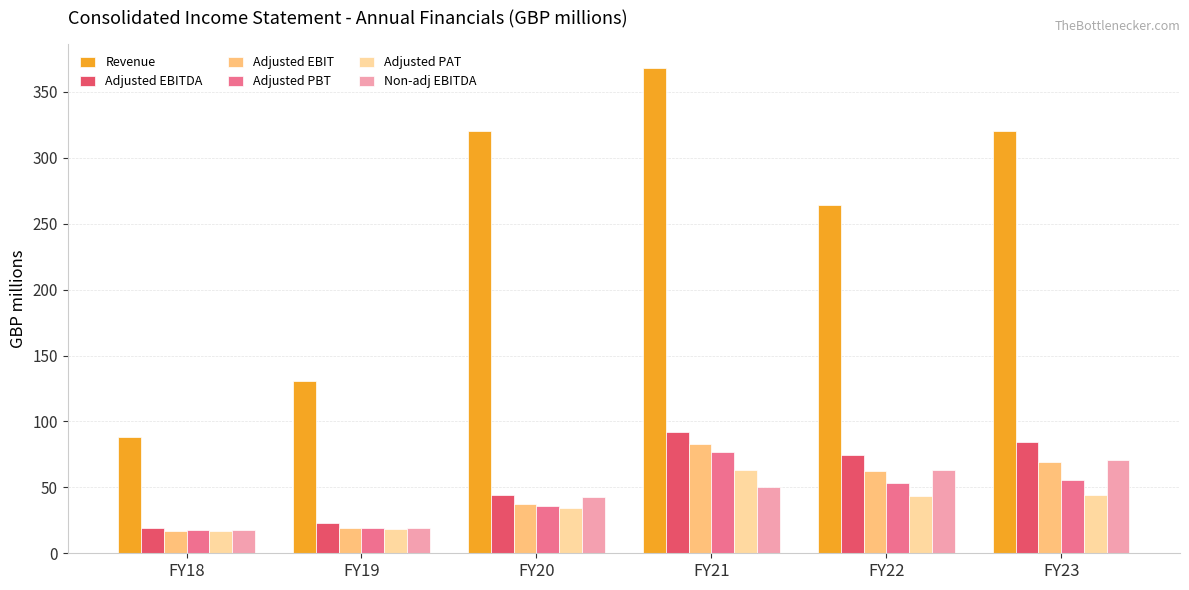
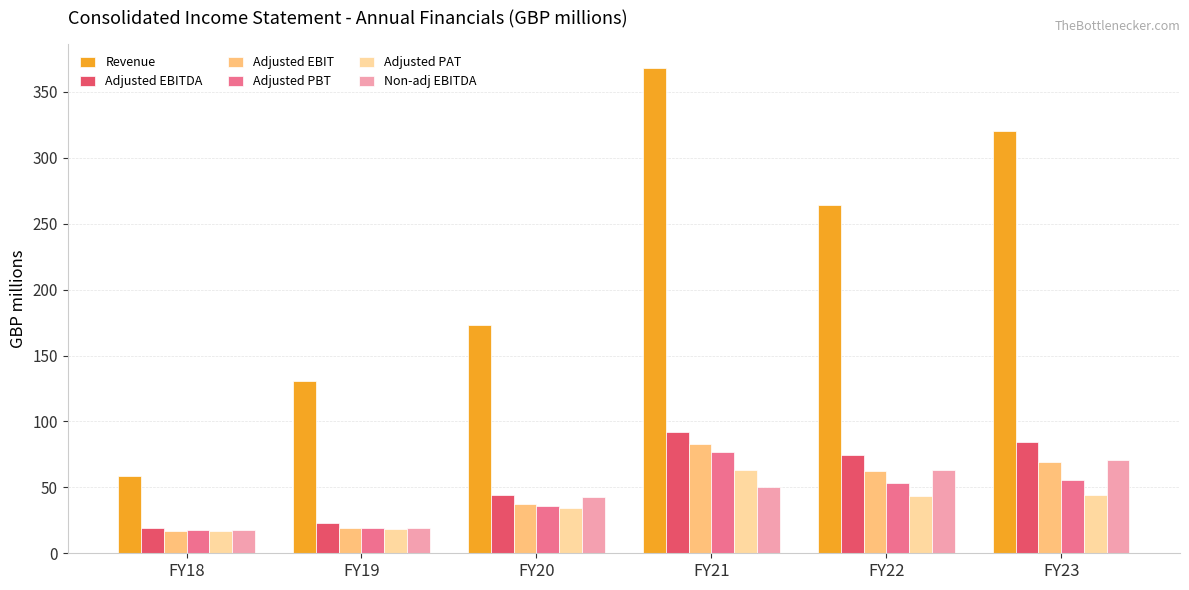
  {
    "Revenue": {
-     "FY18": 88,
+     "FY18": 58,
      "FY19": 131,
-     "FY20": 320,
+     "FY20": 173,
      "FY21": 368,
      "FY22": 264,
      "FY23": 320
    }
  }
